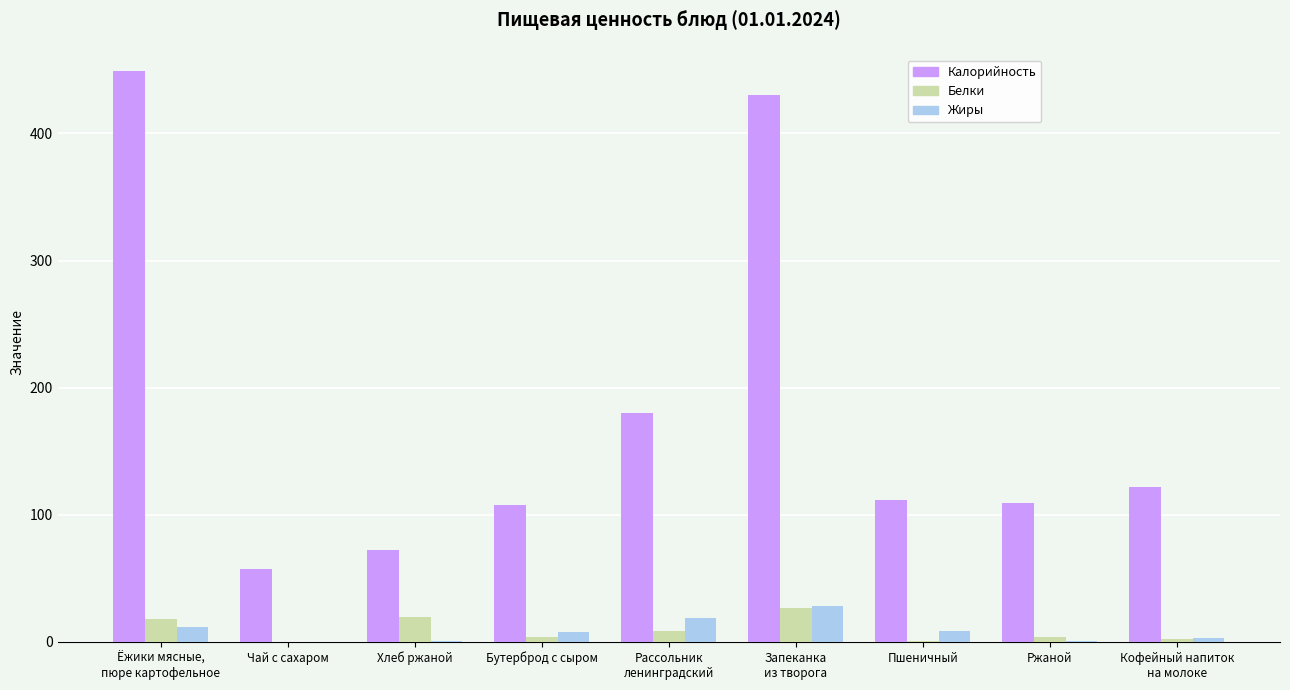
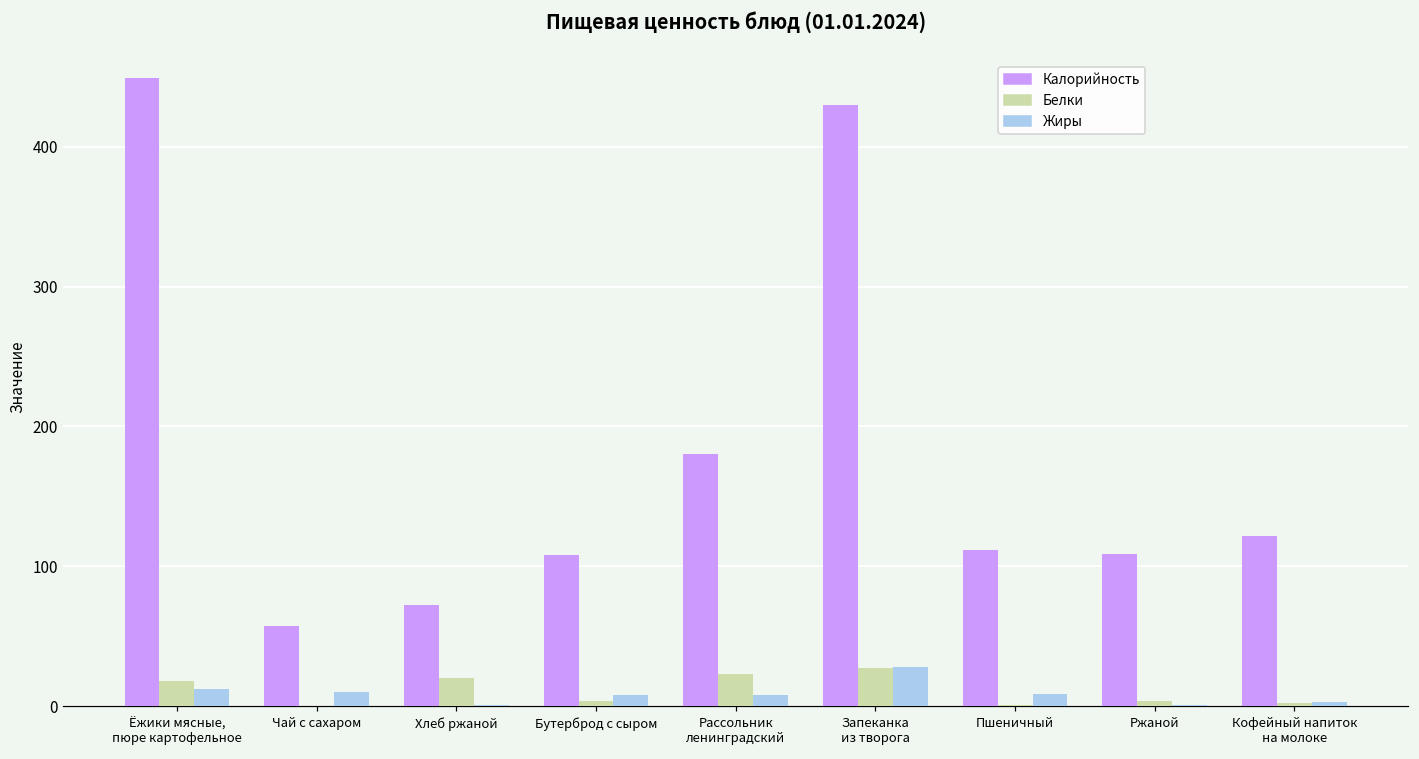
  {
    "Калорийность": {
      "Ёжики мясные, пюре картофельное": 449,
      "Чай с сахаром": 57,
      "Хлеб ржаной": 72,
      "Бутерброд с сыром": 108,
      "Рассольник ленинградский": 180,
      "Запеканка из творога": 430,
      "Пшеничный": 112,
      "Ржаной": 109,
      "Кофейный напиток на молоке": 122
    },
    "Белки": {
      "Ёжики мясные, пюре картофельное": 18,
      "Чай с сахаром": 0,
      "Хлеб ржаной": 20,
      "Бутерброд с сыром": 4,
-     "Рассольник ленинградский": 9,
+     "Рассольник ленинградский": 23,
      "Запеканка из творога": 27,
      "Ржаной": 4,
      "Кофейный напиток на молоке": 2
    },
    "Жиры": {
      "Ёжики мясные, пюре картофельное": 12,
-     "Чай с сахаром": 0,
+     "Чай с сахаром": 10,
      "Бутерброд с сыром": 8,
-     "Рассольник ленинградский": 19,
+     "Рассольник ленинградский": 8,
      "Запеканка из творога": 28,
      "Пшеничный": 9,
      "Кофейный напиток на молоке": 3
    }
  }
